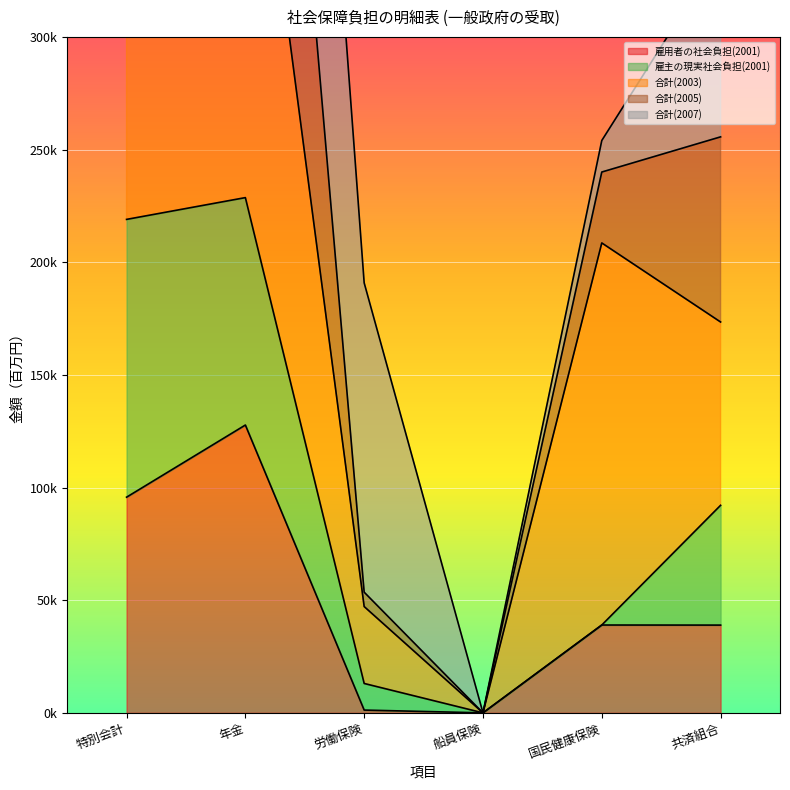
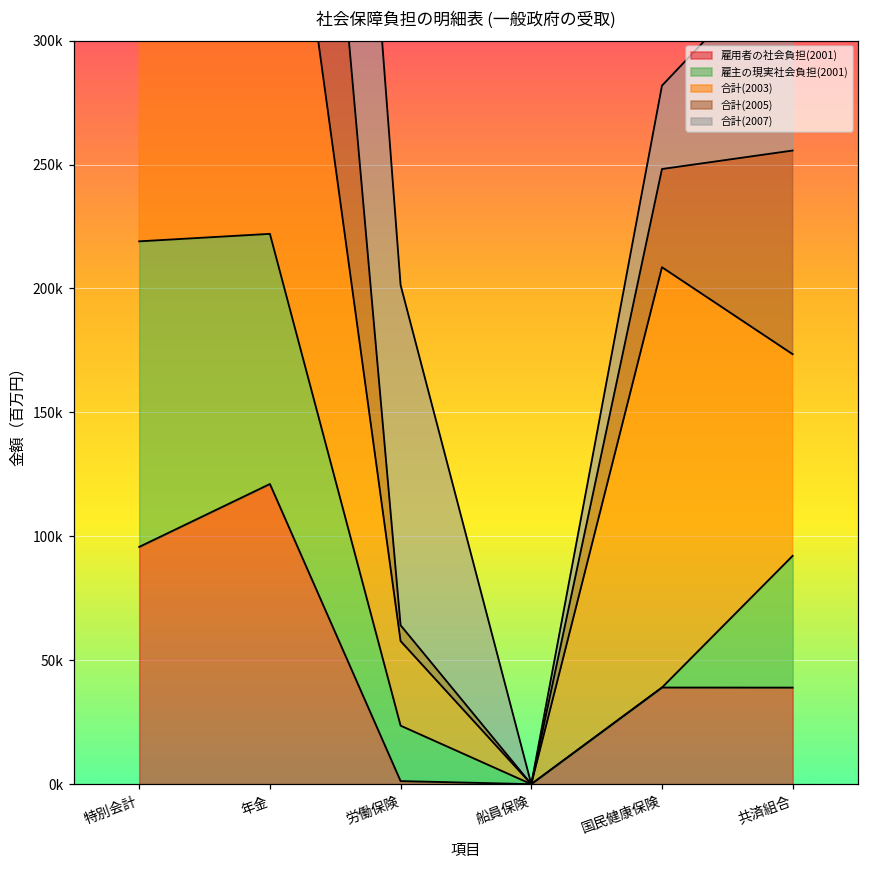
  {
    "雇用者の社会負担(2001)": {
      "特別会計": 96000,
-     "年金": 128000,
+     "年金": 121000,
      "労働保険": 1000,
      "共済組合": 39000
    },
    "雇主の現実社会負担(2001)": {
      "特別会計": 123000,
      "年金": 101000,
-     "労働保険": 12000,
+     "労働保険": 22000,
      "共済組合": 53000
    },
    "合計(2003)": {
      "労働保険": 34000,
      "国民健康保険": 170000,
      "共済組合": 81000
    },
    "合計(2005)": {
      "労働保険": 6000,
-     "国民健康保険": 31000,
+     "国民健康保険": 40000,
      "共済組合": 82000
    },
    "合計(2007)": {
      "労働保険": 137000,
-     "国民健康保険": 14000
+     "国民健康保険": 34000
    }
  }
